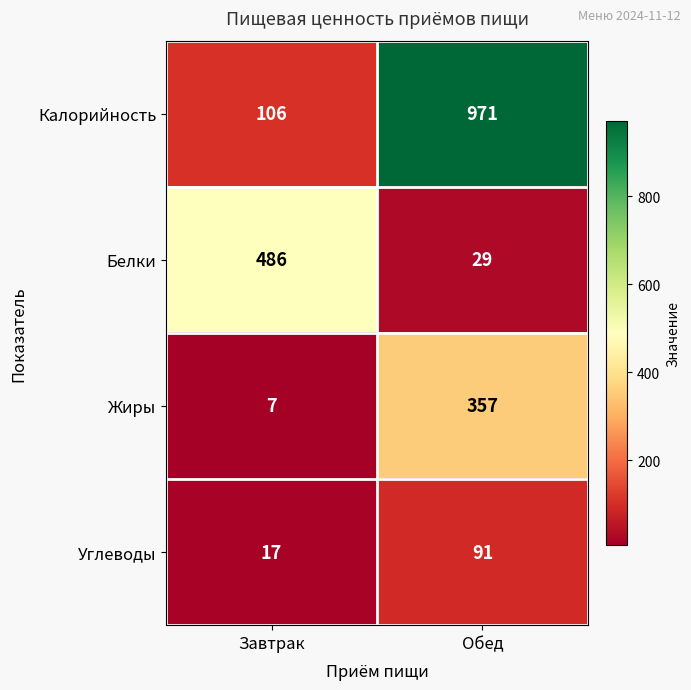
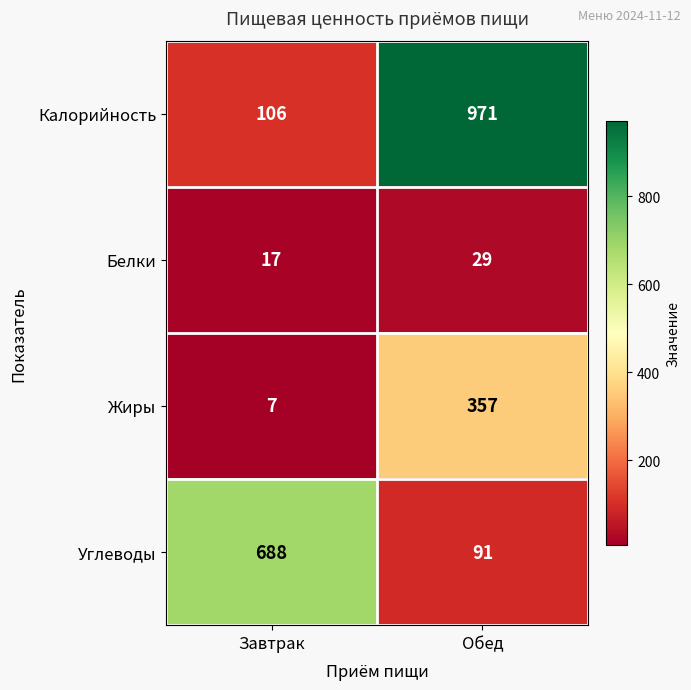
  {
    "Калорийность": {
      "Завтрак": 106,
      "Обед": 971
    },
    "Белки": {
-     "Завтрак": 486,
+     "Завтрак": 17,
      "Обед": 29
    },
    "Жиры": {
      "Завтрак": 7,
      "Обед": 357
    },
    "Углеводы": {
-     "Завтрак": 17,
+     "Завтрак": 688,
      "Обед": 91
    }
  }
